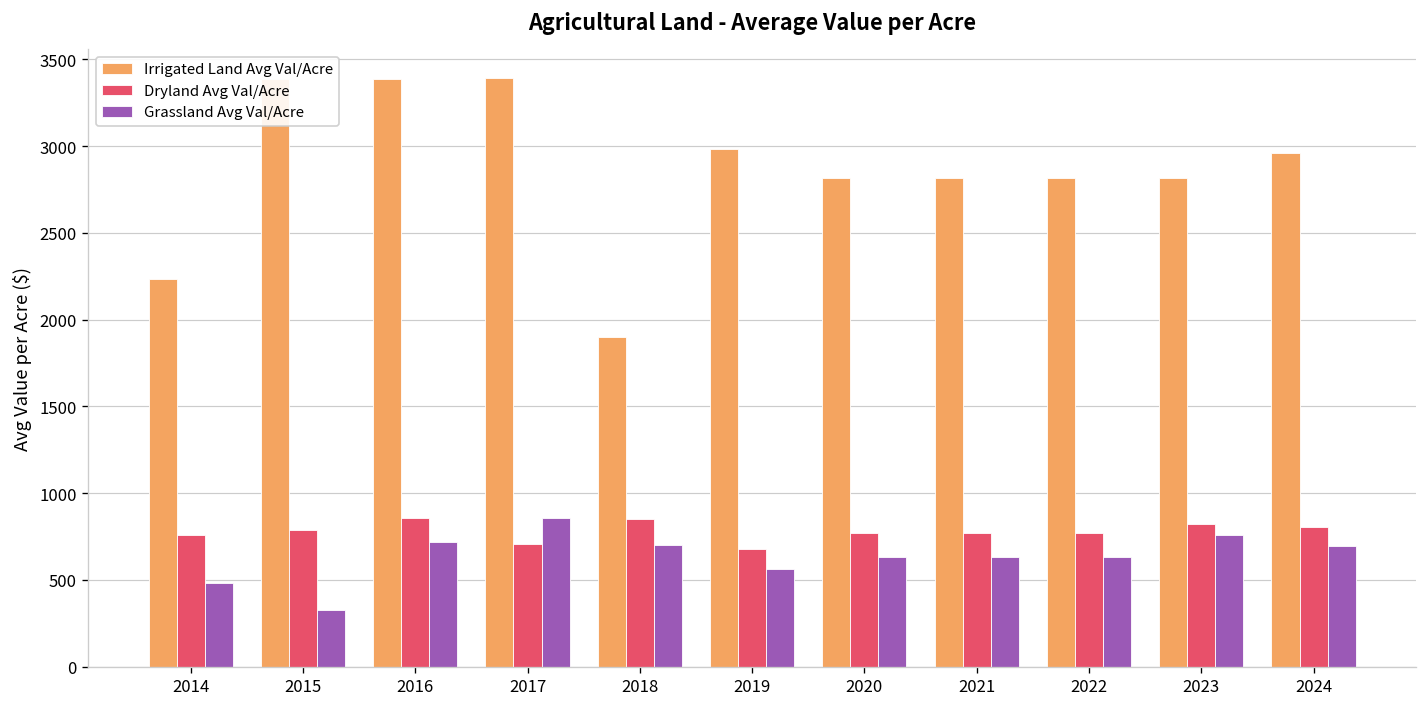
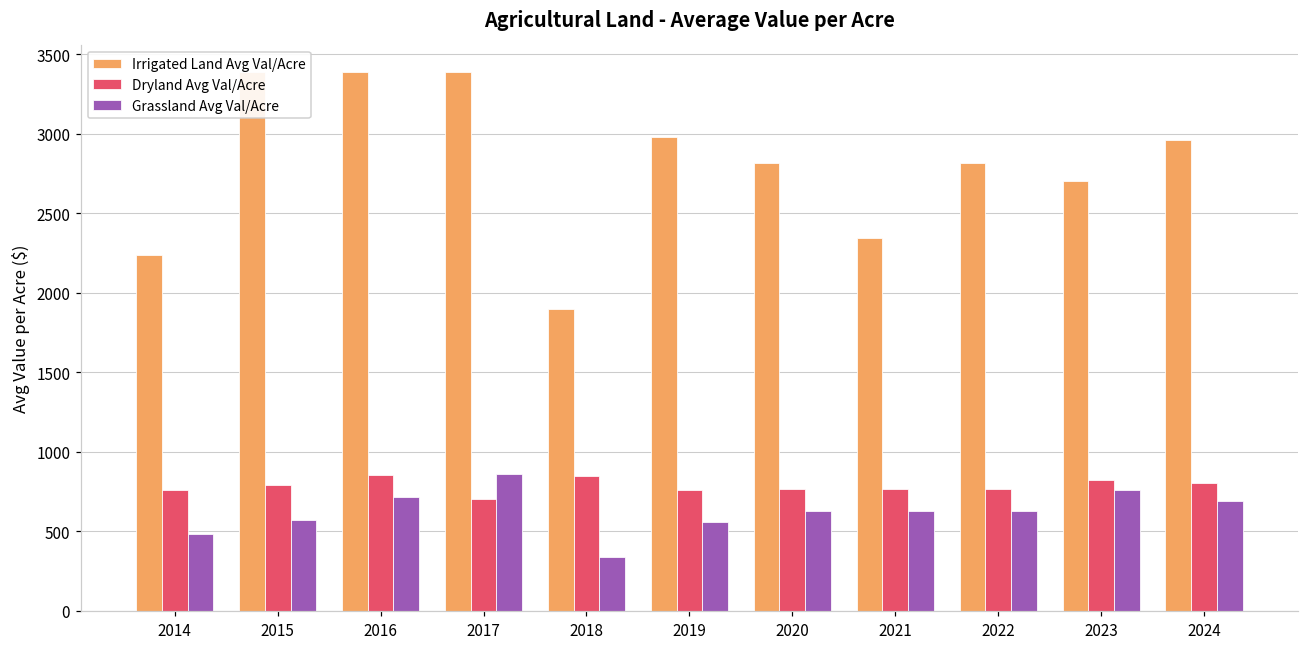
  {
    "Irrigated Land Avg Val/Acre": {
      "2014": 2240,
      "2016": 3390,
      "2017": 3390,
      "2018": 1900,
      "2019": 2980,
      "2020": 2820,
-     "2021": 2820,
+     "2021": 2350,
      "2022": 2820,
-     "2023": 2820,
+     "2023": 2700,
      "2024": 2960
    },
    "Dryland Avg Val/Acre": {
      "2014": 760,
      "2015": 790,
      "2016": 860,
      "2017": 700,
      "2018": 850,
-     "2019": 680,
+     "2019": 760,
      "2020": 770,
      "2021": 770,
      "2022": 770,
      "2023": 820,
      "2024": 810
    },
    "Grassland Avg Val/Acre": {
      "2014": 480,
-     "2015": 320,
+     "2015": 570,
      "2016": 720,
      "2017": 860,
-     "2018": 700,
+     "2018": 340,
      "2019": 560,
      "2020": 630,
      "2021": 630,
      "2022": 630,
      "2023": 760,
      "2024": 690
    }
  }
